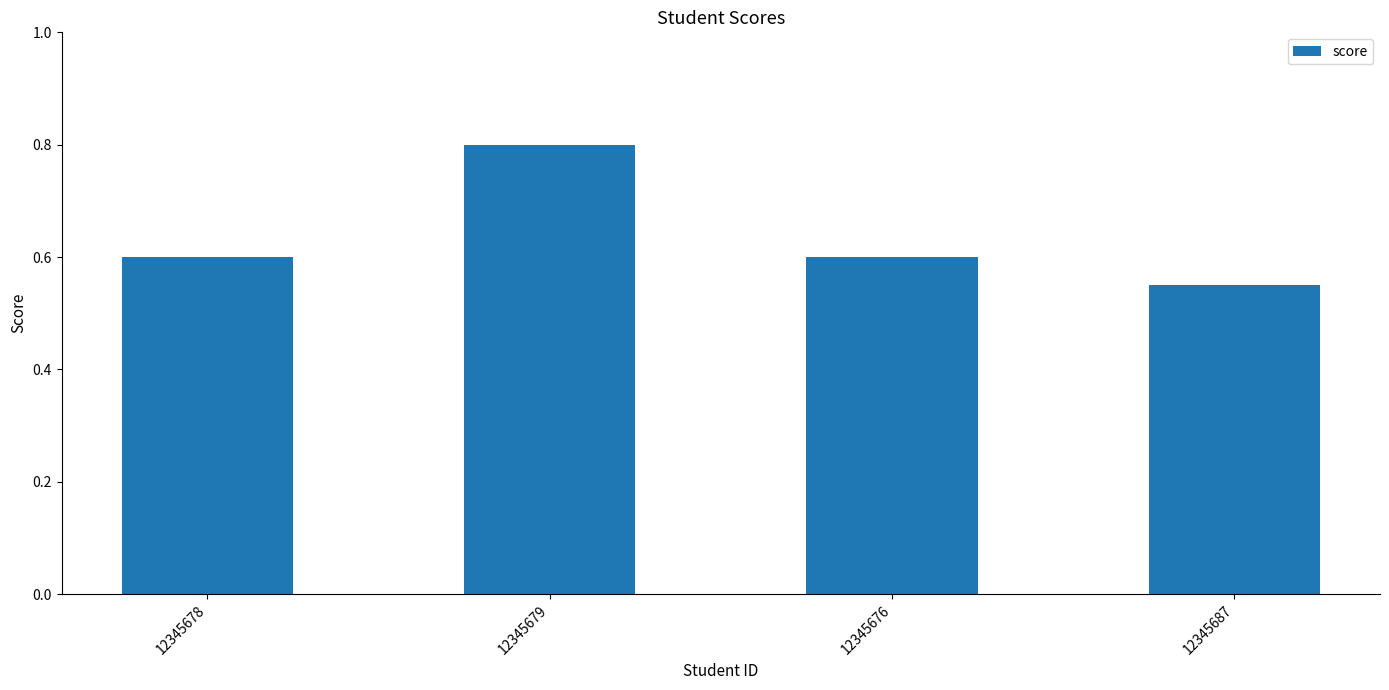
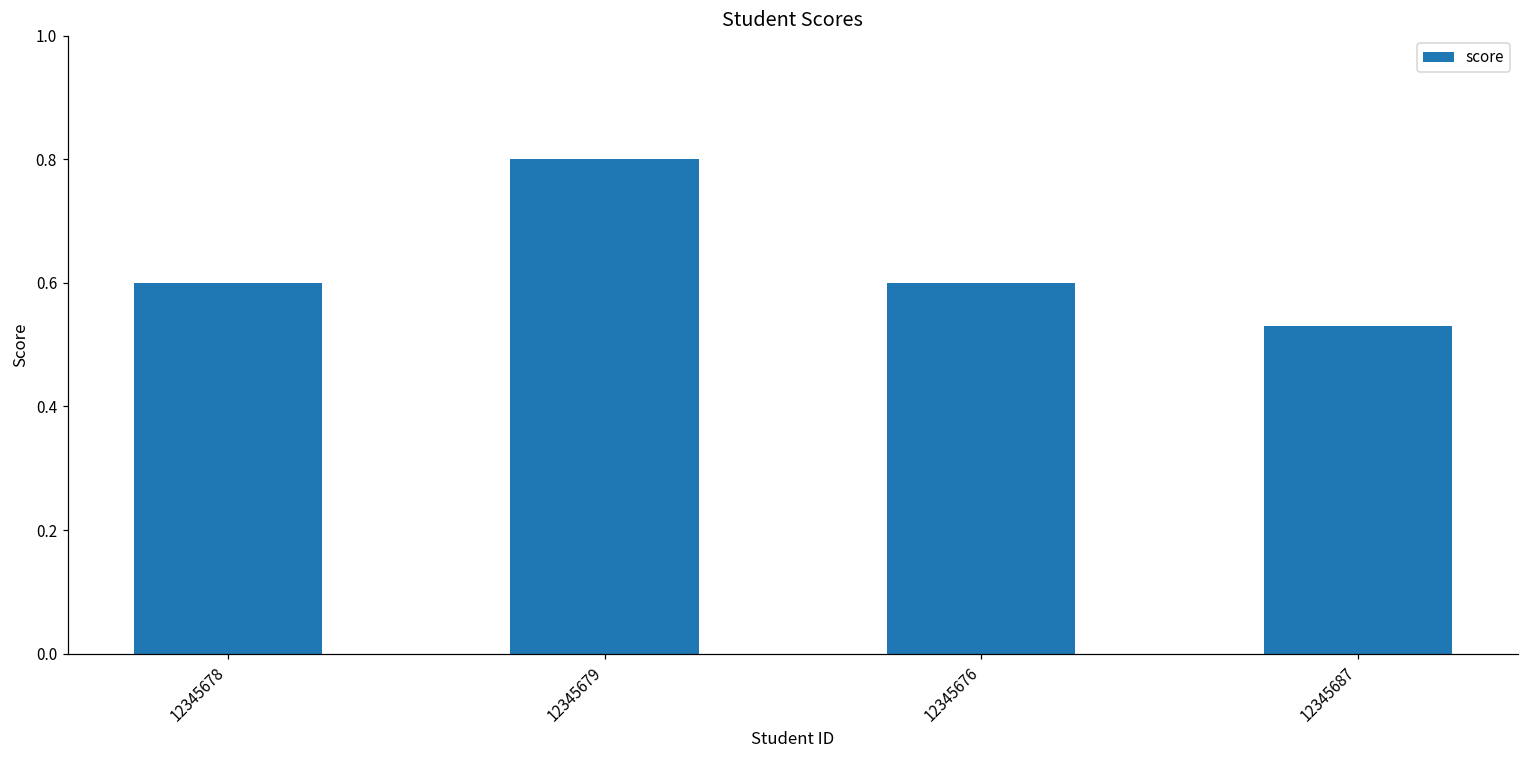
  {
    "12345678": 0.60,
    "12345679": 0.80,
    "12345676": 0.60,
-   "12345687": 0.55
+   "12345687": 0.53
  }
